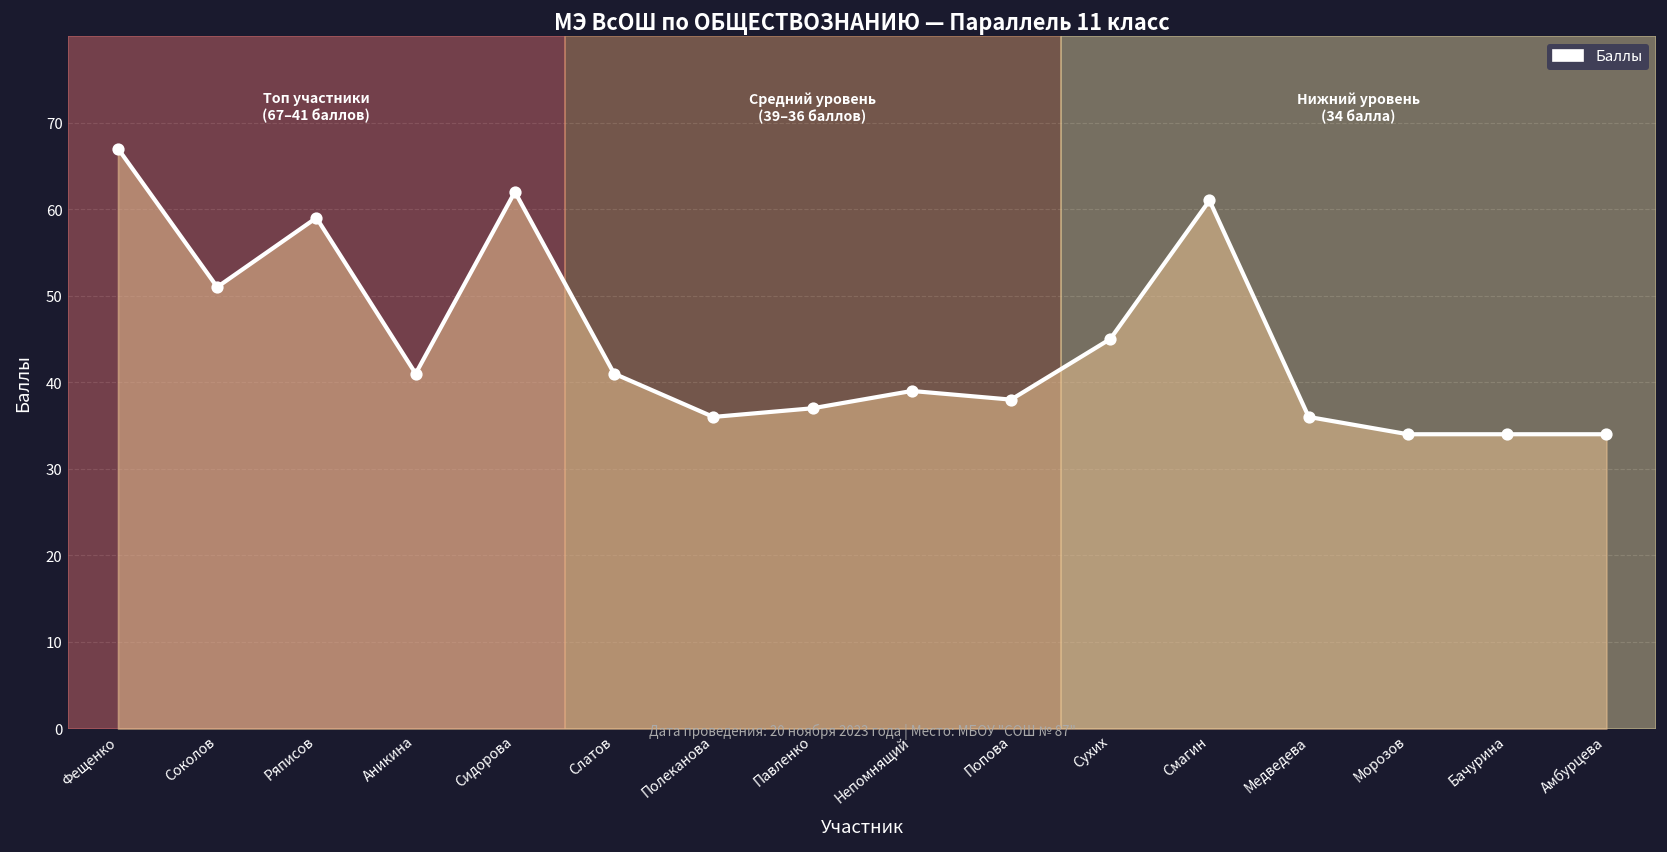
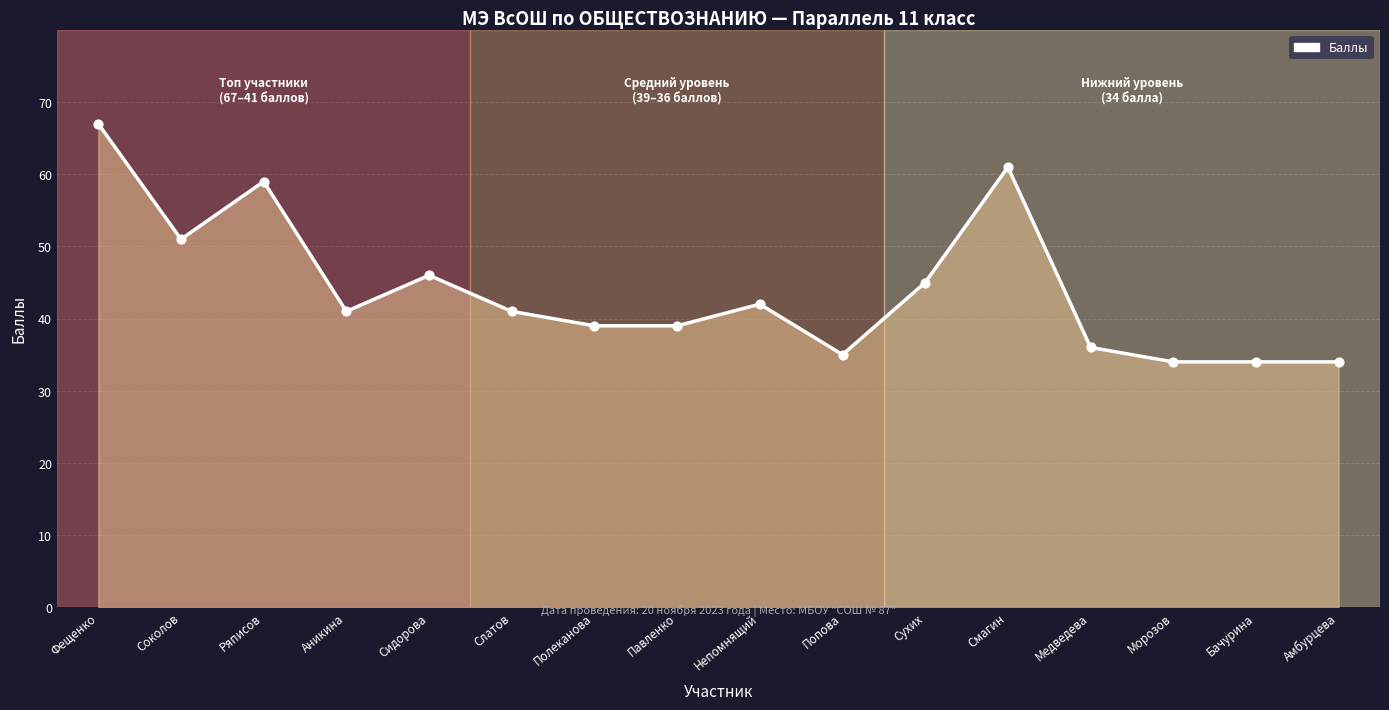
  {
    "Фещенко": 67,
    "Соколов": 51,
    "Ряписов": 59,
    "Аникина": 41,
-   "Сидорова": 62,
+   "Сидорова": 46,
    "Слатов": 41,
-   "Полеканова": 36,
-   "Павленко": 37,
-   "Непомнящий": 39,
-   "Попова": 38,
+   "Полеканова": 39,
+   "Павленко": 39,
+   "Непомнящий": 42,
+   "Попова": 35,
    "Сухих": 45,
    "Смагин": 61,
    "Медведева": 36,
    "Морозов": 34,
    "Бачурина": 34,
    "Амбурцева": 34
  }
